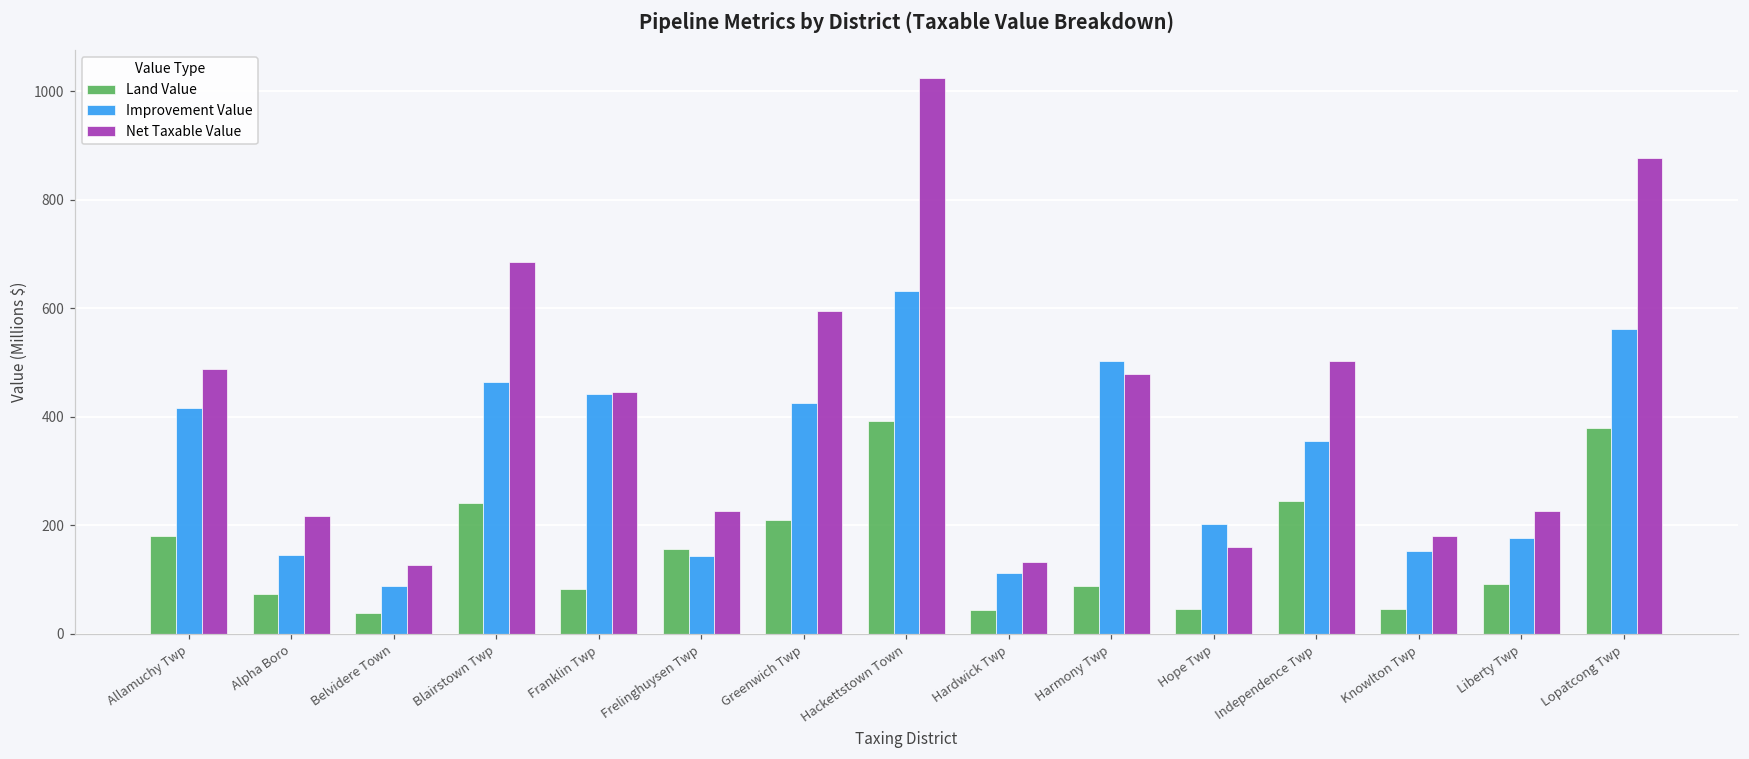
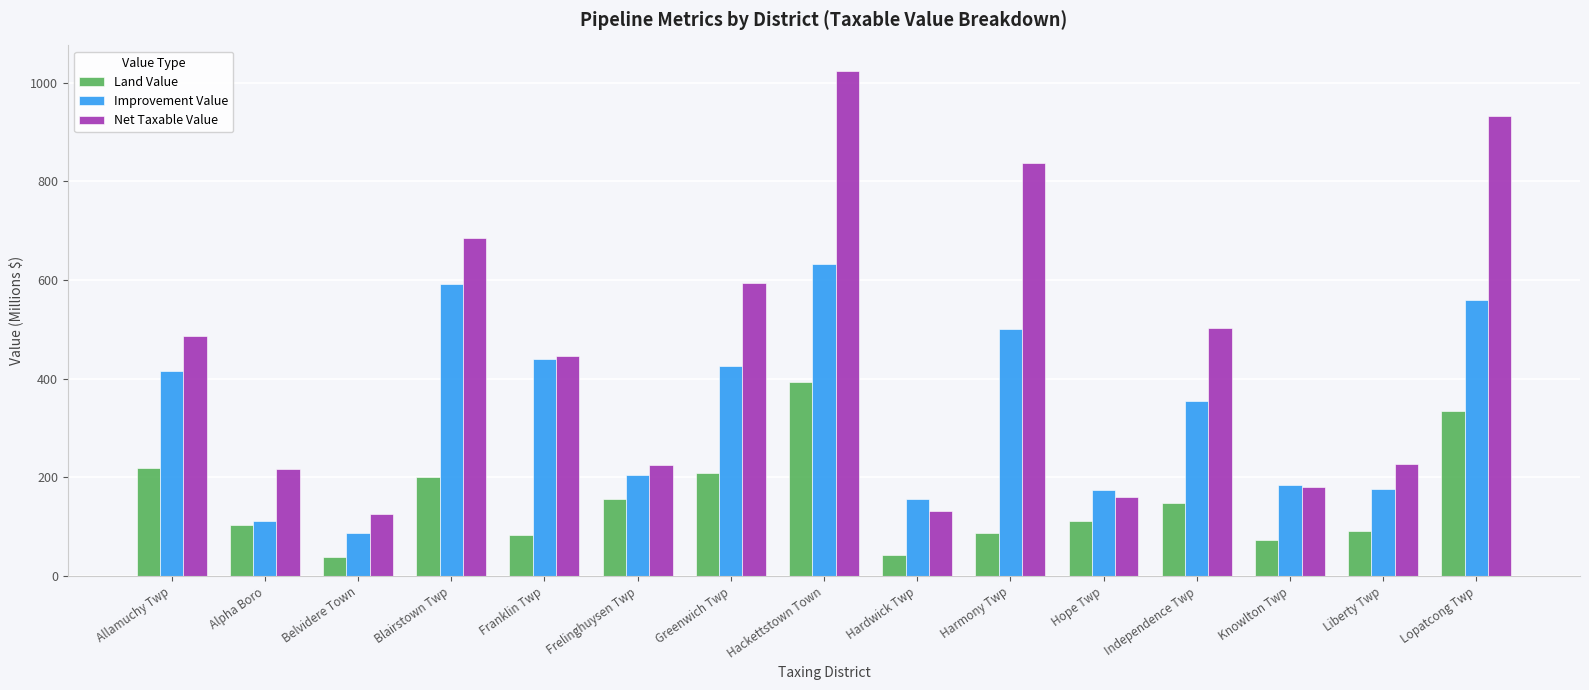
  {
    "Land Value": {
-     "Allamuchy Twp": 180,
-     "Alpha Boro": 70,
+     "Allamuchy Twp": 220,
+     "Alpha Boro": 100,
      "Belvidere Town": 40,
-     "Blairstown Twp": 240,
+     "Blairstown Twp": 200,
      "Franklin Twp": 80,
      "Frelinghuysen Twp": 160,
      "Greenwich Twp": 210,
      "Hackettstown Town": 390,
      "Hardwick Twp": 40,
      "Harmony Twp": 90,
-     "Hope Twp": 40,
-     "Independence Twp": 240,
-     "Knowlton Twp": 50,
+     "Hope Twp": 110,
+     "Independence Twp": 150,
+     "Knowlton Twp": 70,
      "Liberty Twp": 90,
-     "Lopatcong Twp": 380
+     "Lopatcong Twp": 330
    },
    "Improvement Value": {
      "Allamuchy Twp": 420,
-     "Alpha Boro": 140,
+     "Alpha Boro": 110,
      "Belvidere Town": 90,
-     "Blairstown Twp": 460,
+     "Blairstown Twp": 590,
      "Franklin Twp": 440,
-     "Frelinghuysen Twp": 140,
+     "Frelinghuysen Twp": 200,
      "Greenwich Twp": 430,
      "Hackettstown Town": 630,
-     "Hardwick Twp": 110,
+     "Hardwick Twp": 160,
      "Harmony Twp": 500,
-     "Hope Twp": 200,
+     "Hope Twp": 170,
      "Independence Twp": 360,
-     "Knowlton Twp": 150,
+     "Knowlton Twp": 190,
      "Liberty Twp": 180,
      "Lopatcong Twp": 560
    },
    "Net Taxable Value": {
      "Allamuchy Twp": 490,
      "Alpha Boro": 220,
      "Belvidere Town": 130,
      "Blairstown Twp": 690,
      "Franklin Twp": 450,
      "Frelinghuysen Twp": 230,
      "Greenwich Twp": 590,
      "Hackettstown Town": 1020,
      "Hardwick Twp": 130,
-     "Harmony Twp": 480,
+     "Harmony Twp": 840,
      "Hope Twp": 160,
      "Independence Twp": 500,
      "Knowlton Twp": 180,
      "Liberty Twp": 230,
-     "Lopatcong Twp": 880
+     "Lopatcong Twp": 930
    }
  }
